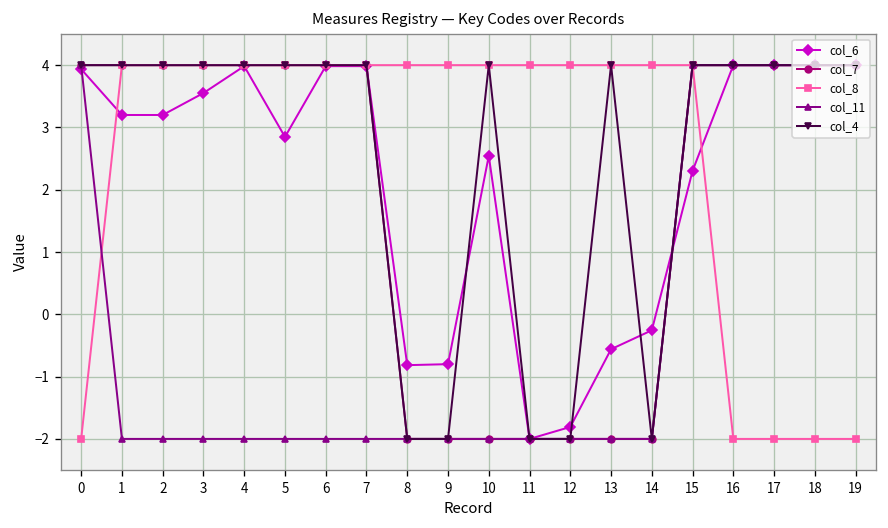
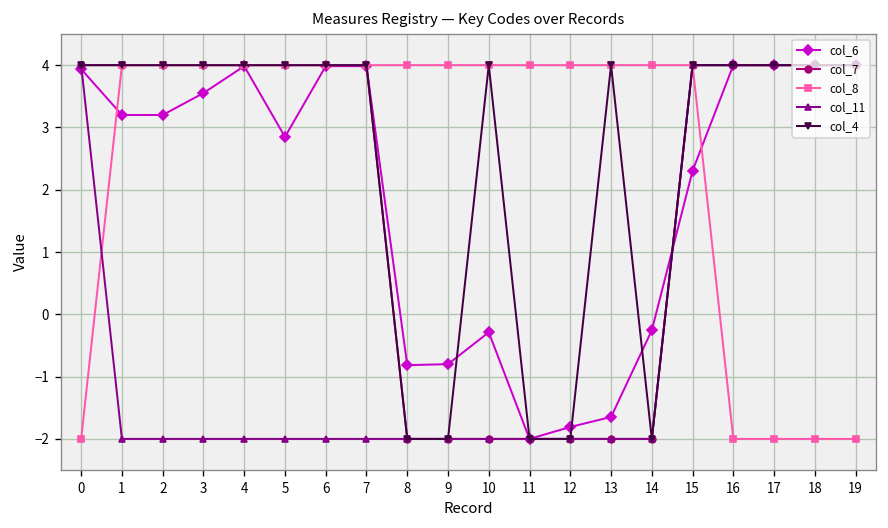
  {
    "col_6": {
      "0": 3.9,
      "1": 3.2,
      "2": 3.2,
      "3": 3.6,
      "5": 2.8,
      "8": -0.8,
      "9": -0.8,
-     "10": 2.5,
+     "10": -0.3,
      "12": -1.8,
-     "13": -0.6,
+     "13": -1.6,
      "14": -0.3,
      "15": 2.3
    },
    "col_8": {
      "0": -2.0,
      "8": 4.0,
      "9": 4.0,
      "11": 4.0,
      "12": 4.0,
      "14": 4.0,
      "16": -2.0,
      "17": -2.0,
      "18": -2.0,
      "19": -2.0
    }
  }
